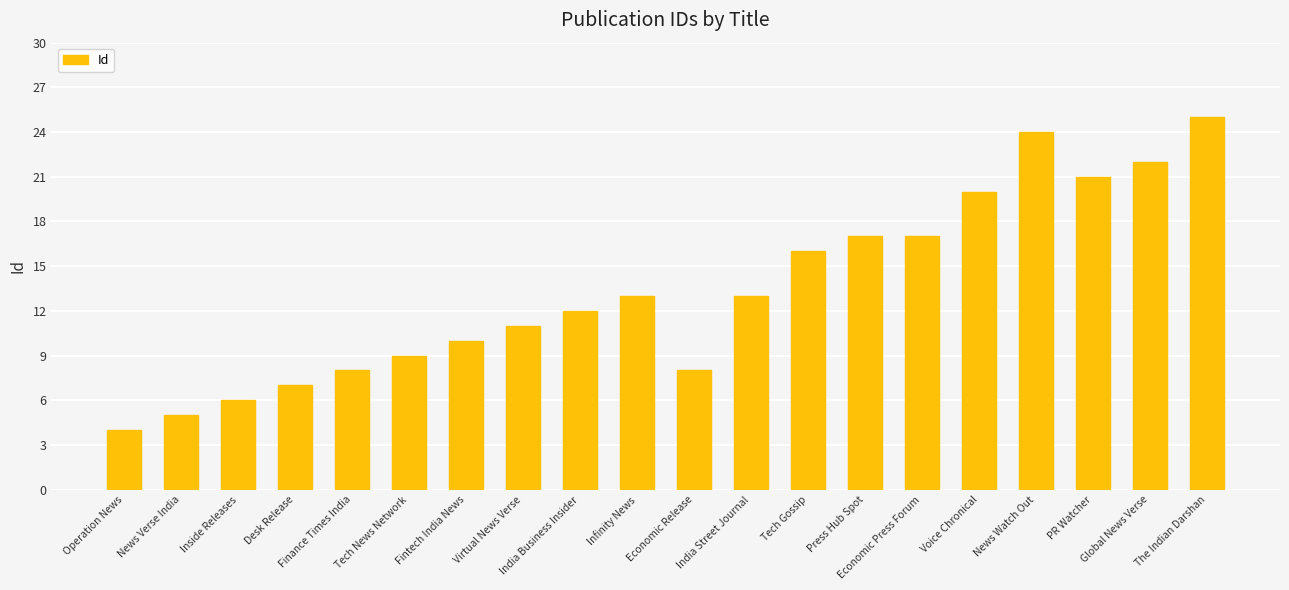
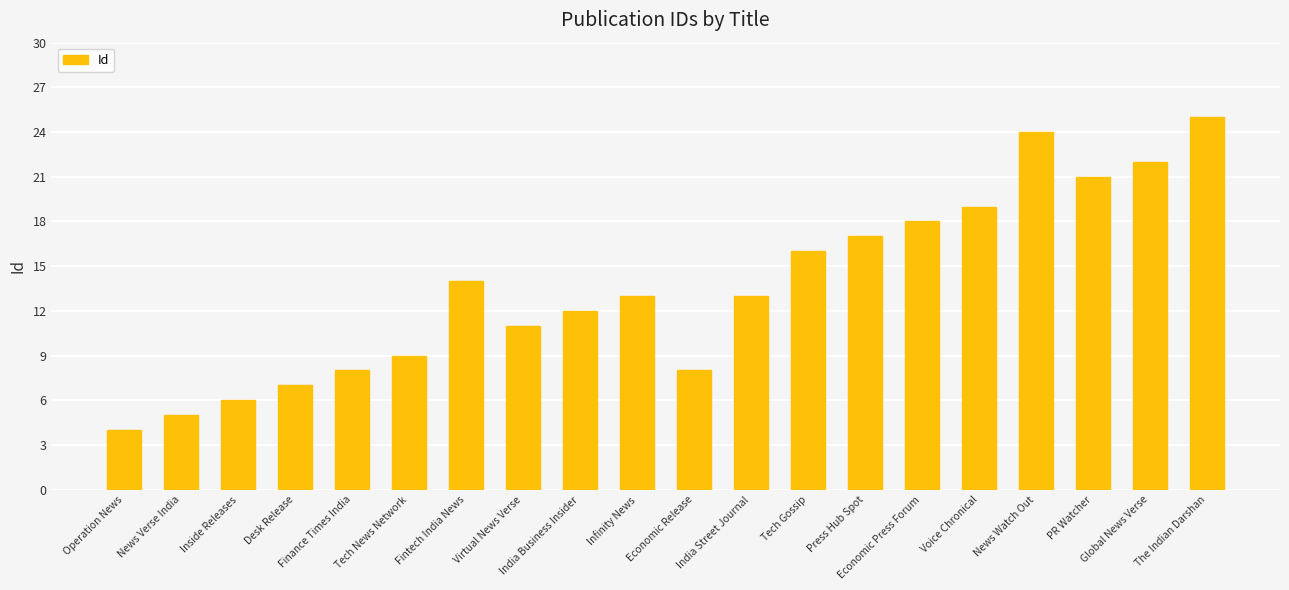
  {
    "Operation News": 4,
    "News Verse India": 5,
    "Inside Releases": 6,
    "Desk Release": 7,
    "Finance Times India": 8,
    "Tech News Network": 9,
-   "Fintech India News": 10,
+   "Fintech India News": 14,
    "Virtual News Verse": 11,
    "India Business Insider": 12,
    "Infinity News": 13,
    "Economic Release": 8,
    "India Street Journal": 13,
    "Tech Gossip": 16,
    "Press Hub Spot": 17,
-   "Economic Press Forum": 17,
-   "Voice Chronical": 20,
+   "Economic Press Forum": 18,
+   "Voice Chronical": 19,
    "News Watch Out": 24,
    "PR Watcher": 21,
    "Global News Verse": 22,
    "The Indian Darshan": 25
  }
